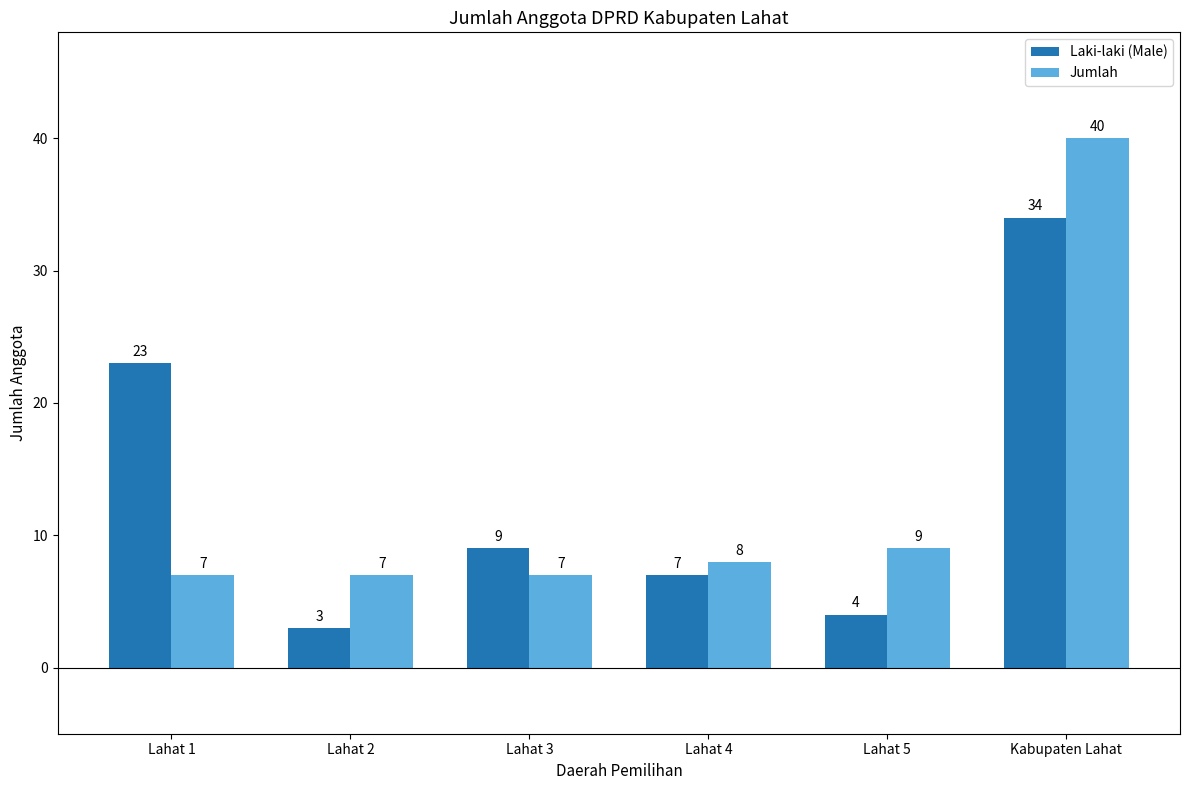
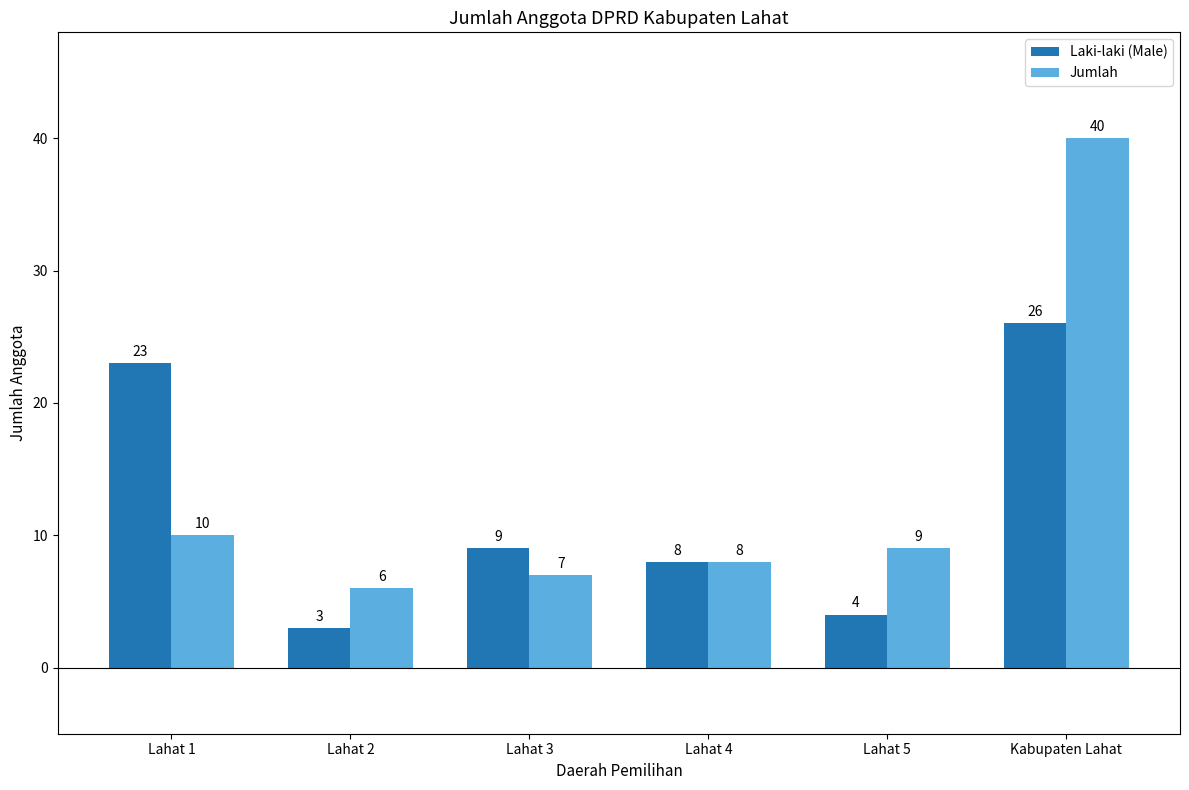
  {
    "Laki-laki (Male)": {
      "Lahat 1": 23,
      "Lahat 2": 3,
      "Lahat 3": 9,
-     "Lahat 4": 7,
+     "Lahat 4": 8,
      "Lahat 5": 4,
-     "Kabupaten Lahat": 34
+     "Kabupaten Lahat": 26
    },
    "Jumlah": {
-     "Lahat 1": 7,
-     "Lahat 2": 7,
+     "Lahat 1": 10,
+     "Lahat 2": 6,
      "Lahat 3": 7,
      "Lahat 4": 8,
      "Lahat 5": 9,
      "Kabupaten Lahat": 40
    }
  }
